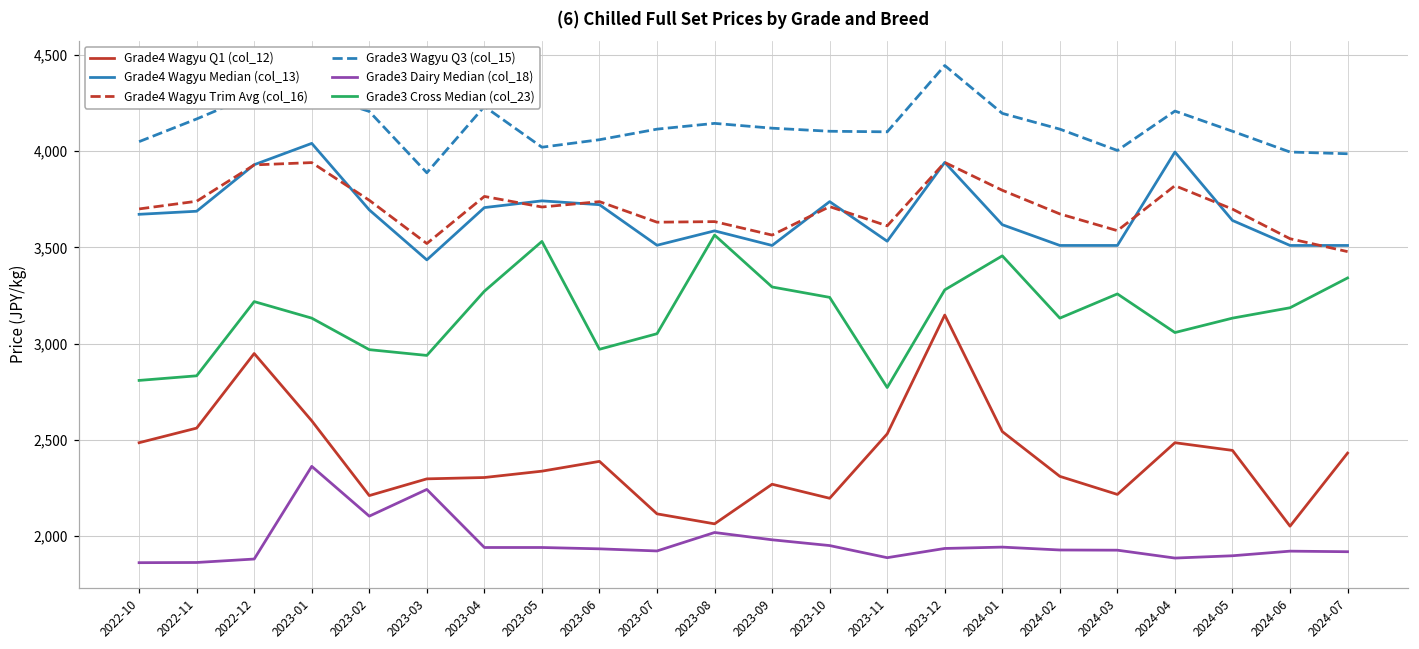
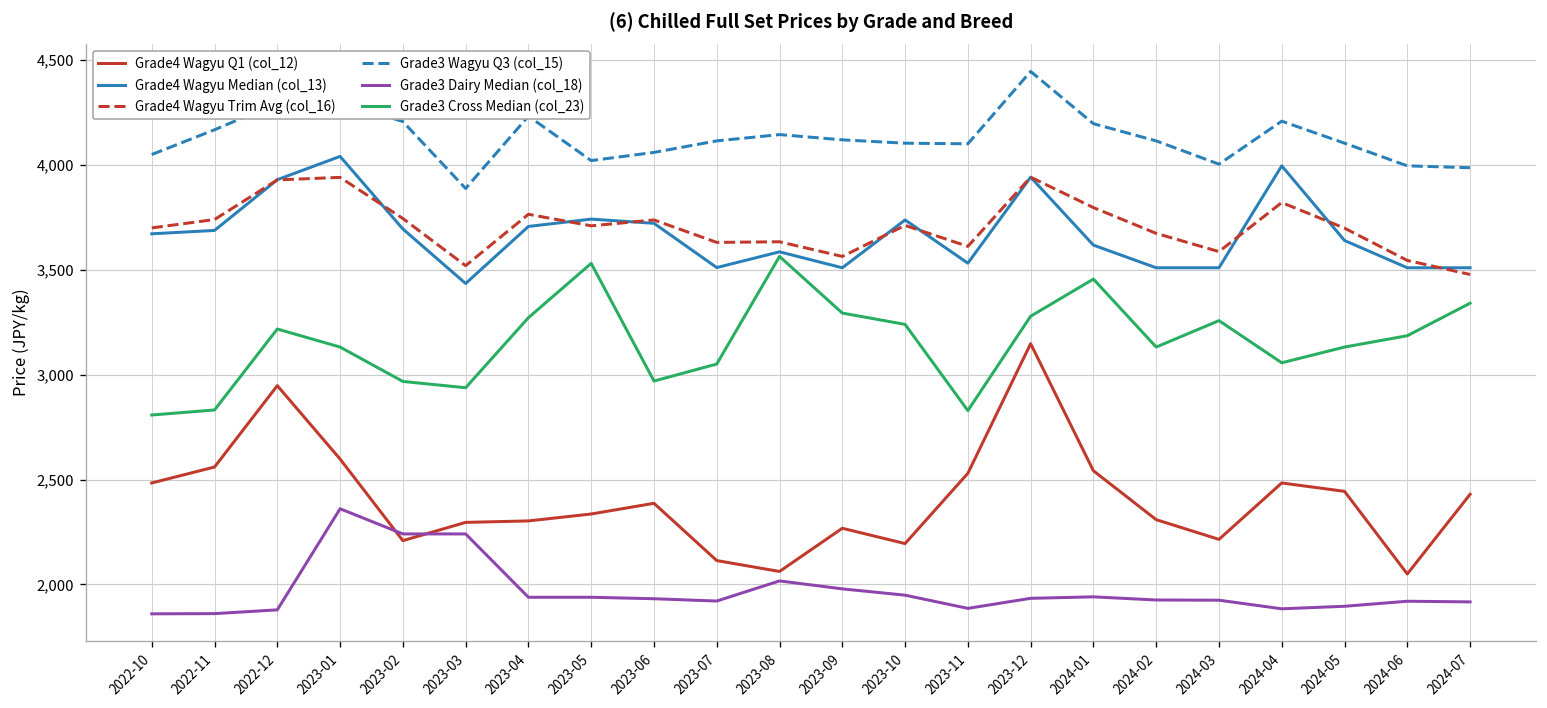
  {
    "Grade3 Dairy Median (col_18)": {
      "2022-10": "1,860",
      "2022-11": "1,860",
      "2022-12": "1,880",
      "2023-01": "2,360",
-     "2023-02": "2,100",
+     "2023-02": "2,240",
      "2023-03": "2,240",
      "2023-04": "1,940",
      "2023-05": "1,940",
      "2023-06": "1,930",
      "2023-07": "1,920",
      "2023-08": "2,020",
      "2023-09": "1,980",
      "2023-10": "1,950",
      "2023-11": "1,890",
      "2023-12": "1,930",
      "2024-01": "1,940",
      "2024-02": "1,930",
      "2024-03": "1,930",
      "2024-04": "1,880",
      "2024-05": "1,900",
      "2024-06": "1,920",
      "2024-07": "1,920"
    },
    "Grade3 Cross Median (col_23)": {
      "2022-10": "2,810",
      "2022-11": "2,830",
      "2022-12": "3,220",
      "2023-01": "3,130",
      "2023-02": "2,970",
      "2023-03": "2,940",
      "2023-04": "3,270",
      "2023-05": "3,530",
      "2023-06": "2,970",
      "2023-07": "3,050",
      "2023-08": "3,560",
      "2023-09": "3,290",
      "2023-10": "3,240",
-     "2023-11": "2,770",
+     "2023-11": "2,830",
      "2023-12": "3,280",
      "2024-01": "3,460",
      "2024-02": "3,130",
      "2024-03": "3,260",
      "2024-04": "3,060",
      "2024-05": "3,130",
      "2024-06": "3,190",
      "2024-07": "3,340"
    }
  }
